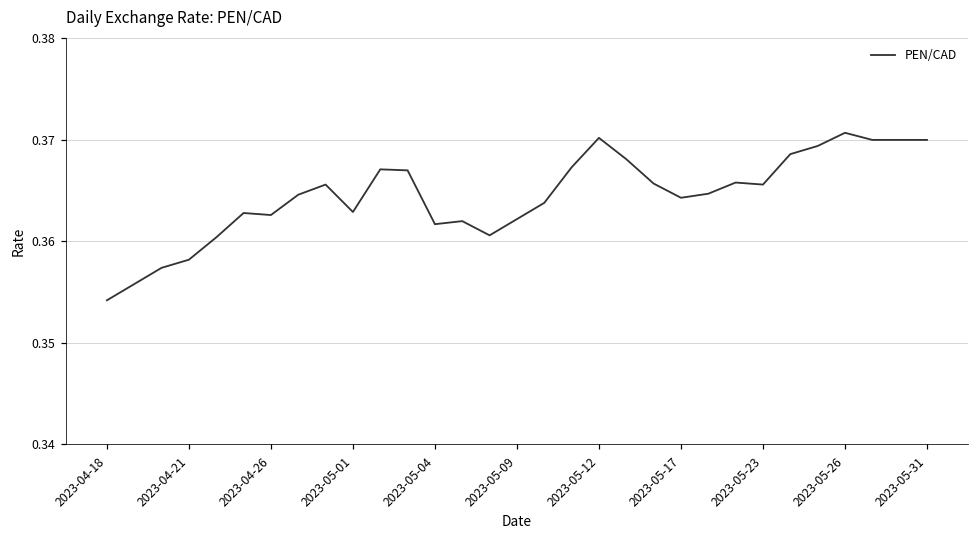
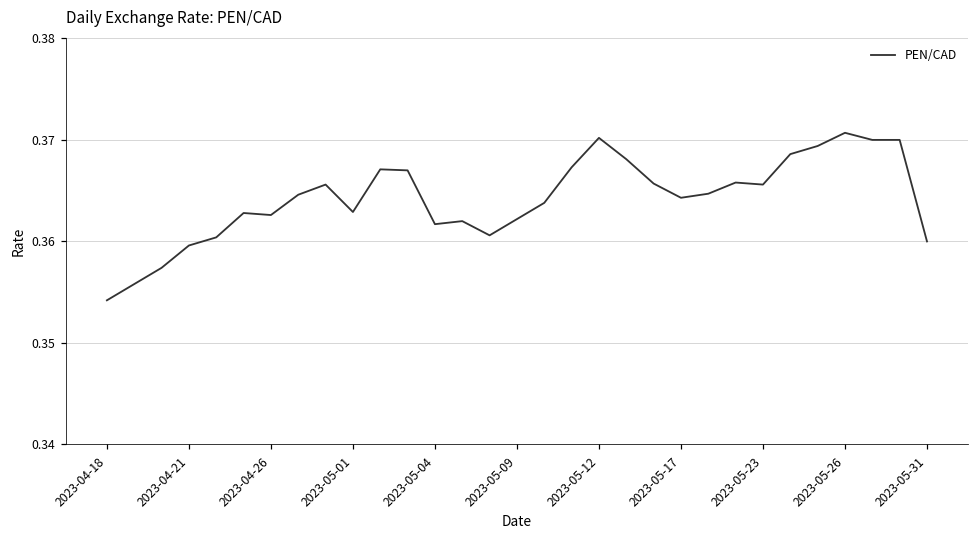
  {
    "2023-04-18": 0.354,
-   "2023-04-21": 0.358,
+   "2023-04-21": 0.360,
    "2023-04-26": 0.363,
    "2023-05-01": 0.363,
    "2023-05-04": 0.362,
    "2023-05-09": 0.362,
    "2023-05-12": 0.370,
    "2023-05-17": 0.364,
    "2023-05-23": 0.366,
    "2023-05-26": 0.371,
-   "2023-05-31": 0.37
+   "2023-05-31": 0.36
  }
